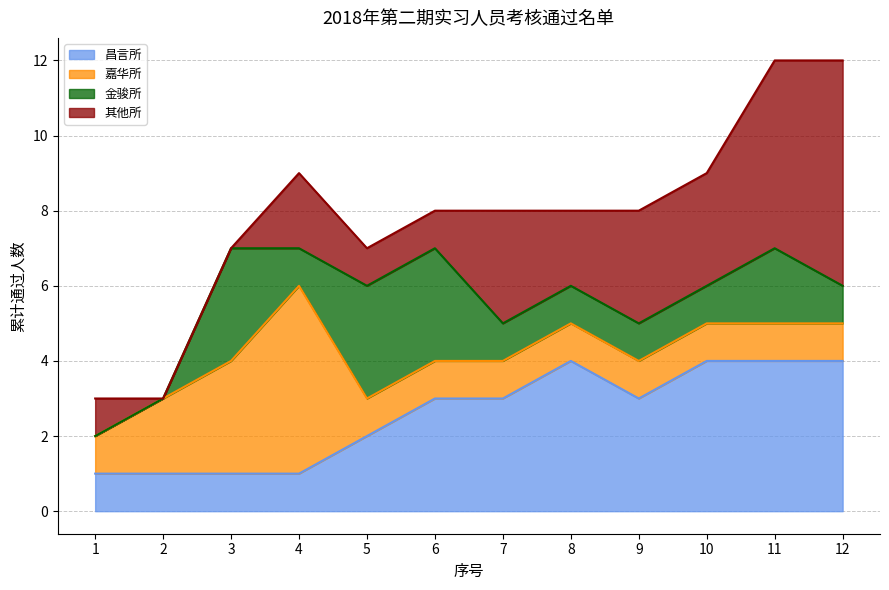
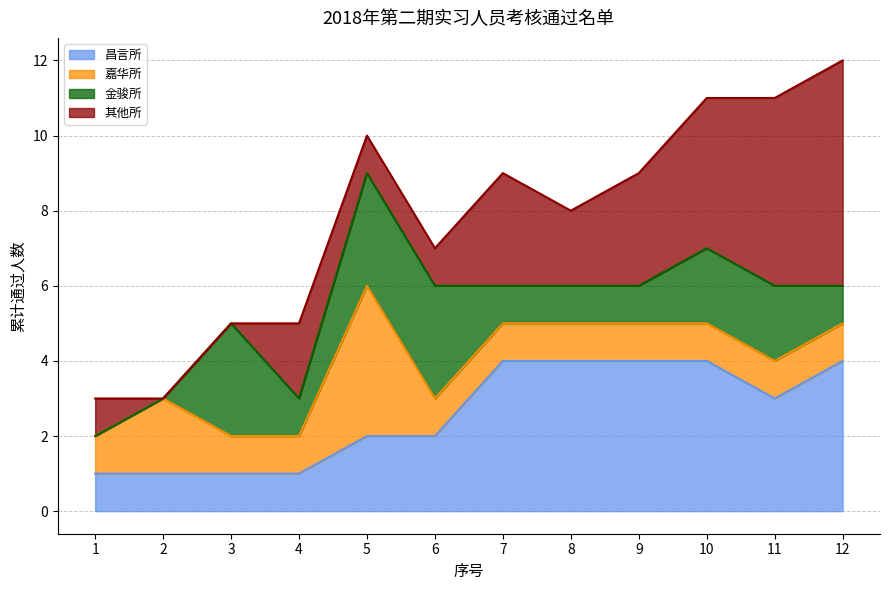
  {
    "昌言所": {
      "1": 1,
      "2": 1,
      "3": 1,
      "4": 1,
      "5": 2,
-     "6": 3,
-     "7": 3,
+     "6": 2,
+     "7": 4,
      "8": 4,
-     "9": 3,
+     "9": 4,
      "10": 4,
-     "11": 4,
+     "11": 3,
      "12": 4
    },
    "嘉华所": {
-     "3": 3,
-     "4": 5,
-     "5": 1,
+     "3": 1,
+     "4": 1,
+     "5": 4,
      "8": 5,
      "10": 5,
      "12": 5
    },
    "金骏所": {
      "4": 1,
      "5": 3,
      "6": 3,
      "7": 1,
      "8": 1,
      "9": 1,
-     "10": 1,
+     "10": 2,
      "11": 2,
      "12": 1
    },
    "其他所": {
      "1": 1,
      "4": 2,
      "5": 1,
      "6": 1,
      "7": 3,
      "8": 2,
      "9": 3,
-     "10": 3,
+     "10": 4,
      "11": 5,
      "12": 6
    }
  }
